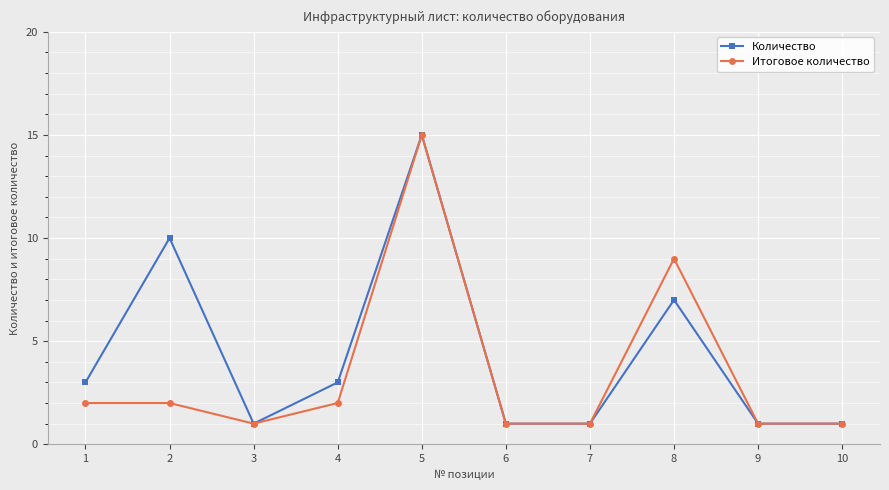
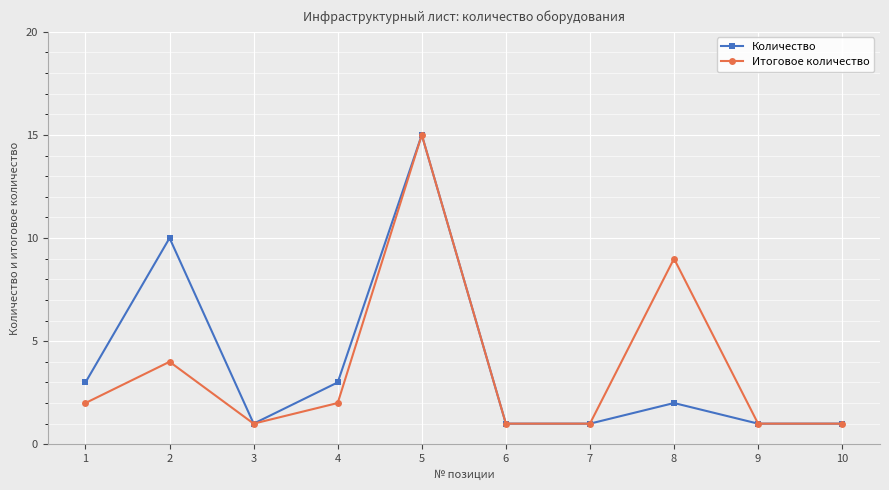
  {
    "Количество": {
      "1": 3,
      "2": 10,
      "4": 3,
-     "8": 7
+     "8": 2
    },
    "Итоговое количество": {
      "1": 2,
-     "2": 2,
+     "2": 4,
      "4": 2,
      "8": 9
    }
  }
